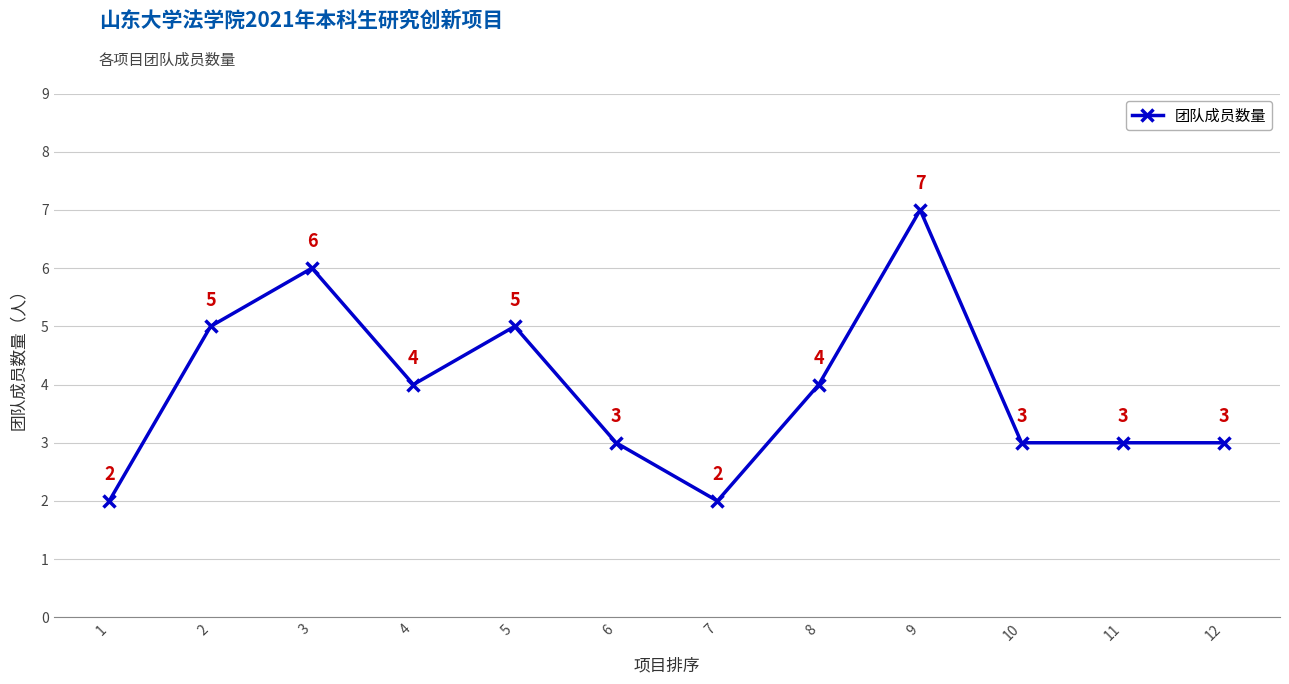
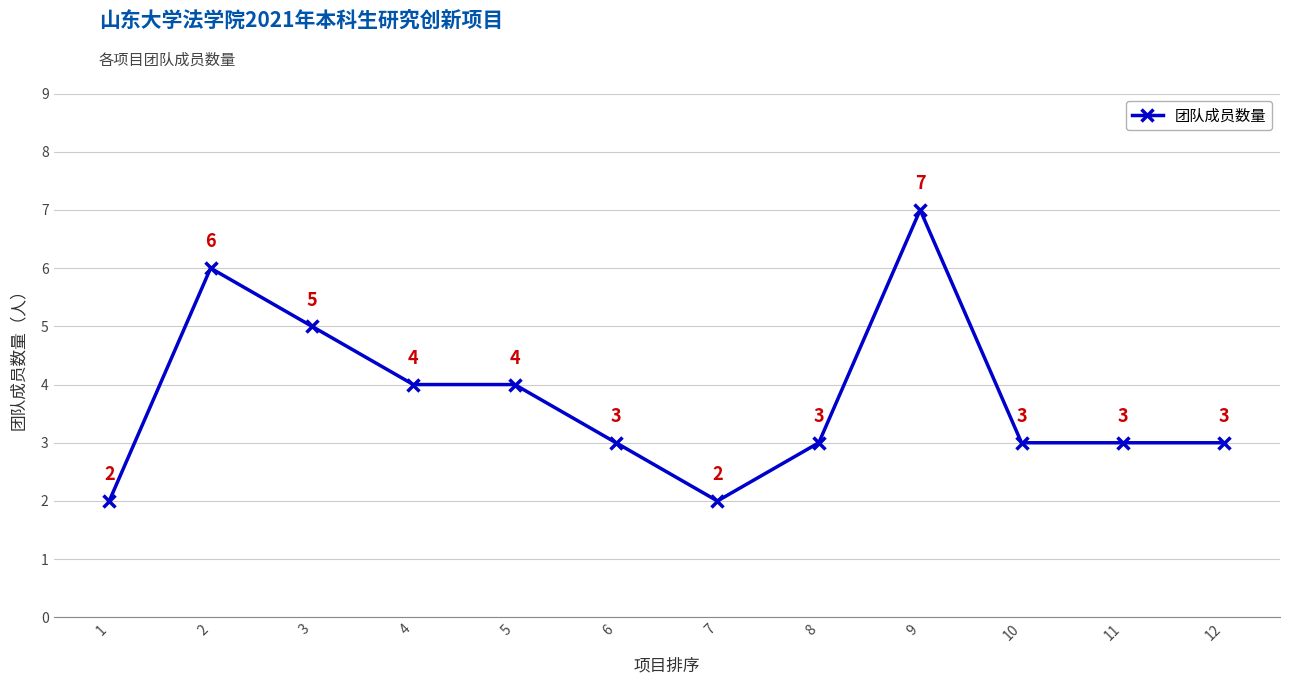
  {
    "1": 2,
-   "2": 5,
-   "3": 6,
+   "2": 6,
+   "3": 5,
    "4": 4,
-   "5": 5,
+   "5": 4,
    "6": 3,
    "7": 2,
-   "8": 4,
+   "8": 3,
    "9": 7,
    "10": 3,
    "11": 3,
    "12": 3
  }
